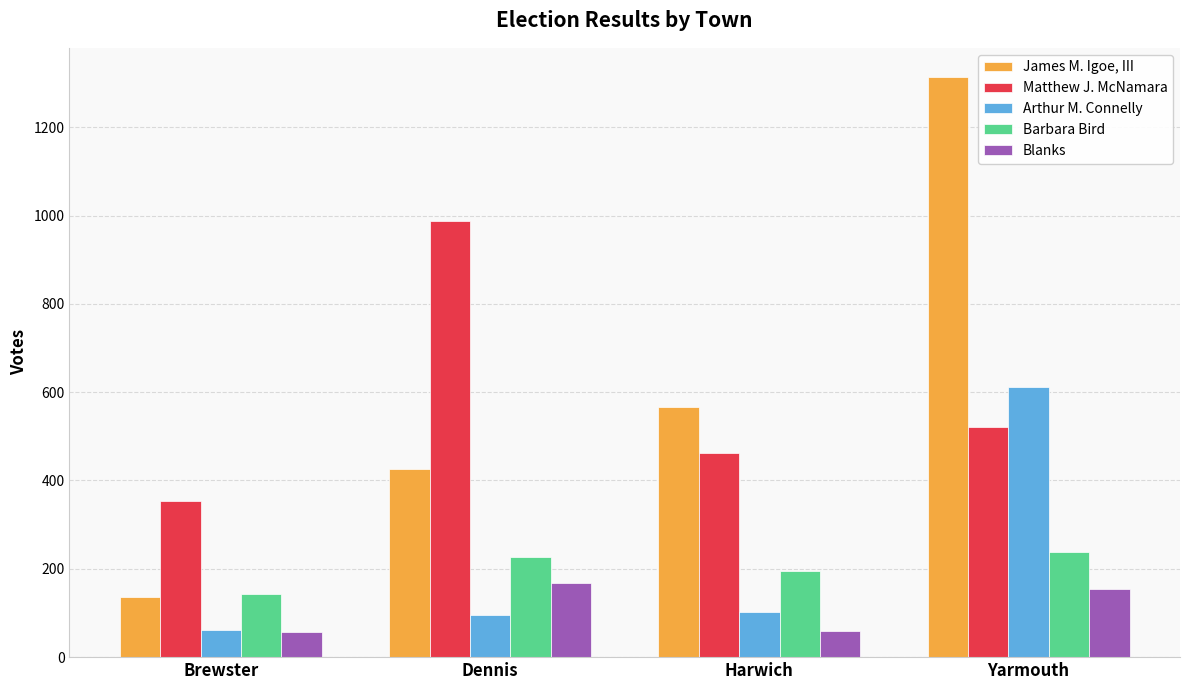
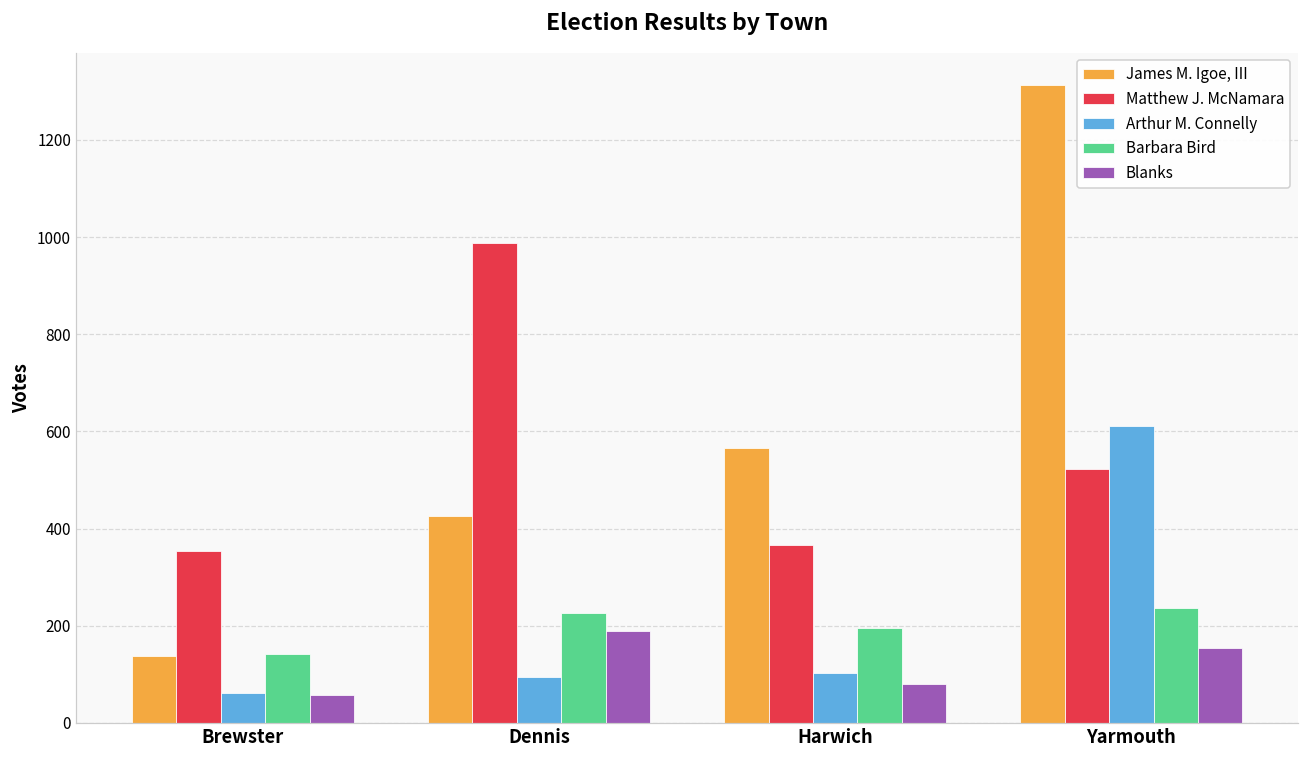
  {
    "James M. Igoe, III": {
      "Brewster": 140,
      "Dennis": 430,
      "Harwich": 570,
      "Yarmouth": 1310
    },
    "Matthew J. McNamara": {
      "Brewster": 350,
      "Dennis": 990,
-     "Harwich": 460,
+     "Harwich": 370,
      "Yarmouth": 520
    },
    "Arthur M. Connelly": {
      "Brewster": 60,
      "Dennis": 100,
      "Harwich": 100,
      "Yarmouth": 610
    },
    "Barbara Bird": {
      "Brewster": 140,
      "Dennis": 230,
      "Harwich": 200,
      "Yarmouth": 240
    },
    "Blanks": {
      "Brewster": 60,
-     "Dennis": 170,
-     "Harwich": 60,
+     "Dennis": 190,
+     "Harwich": 80,
      "Yarmouth": 160
    }
  }
